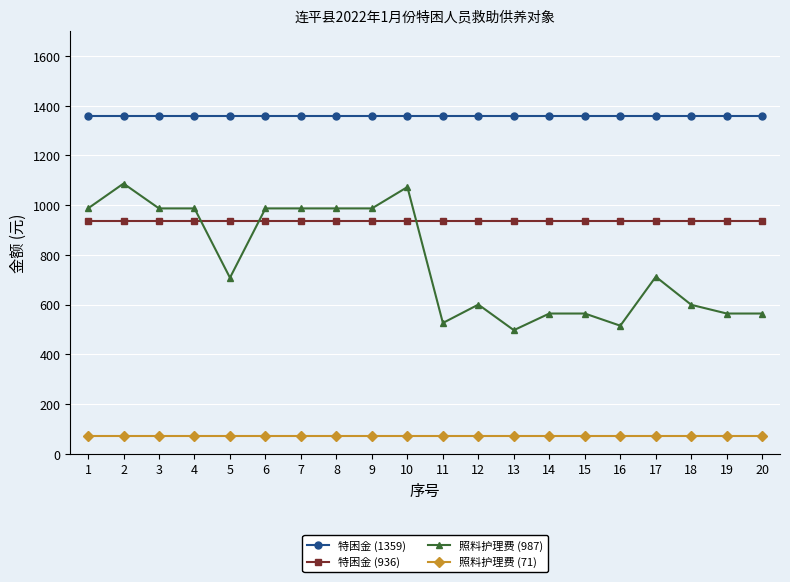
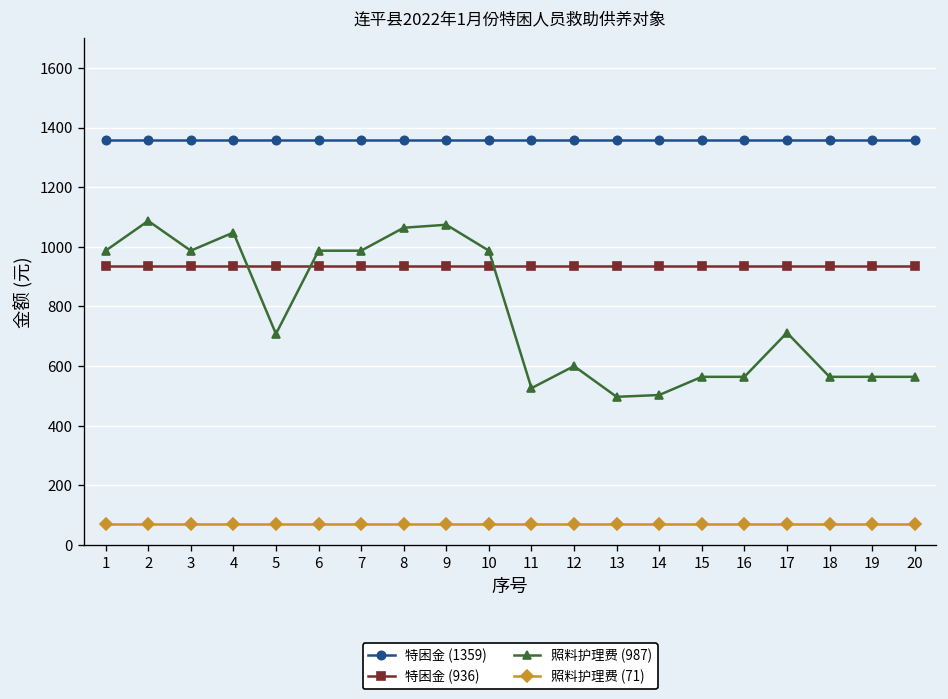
  {
    "特困金 (1359)": {
      "1": 1360,
      "2": 1360,
      "3": 1360,
      "4": 1360,
      "5": 1360,
      "6": 1360,
      "7": 1360,
      "8": 1360,
      "9": 1360,
      "10": 1360,
      "11": 1360,
      "12": 1360,
      "13": 1360,
      "14": 1360,
      "15": 1360,
      "16": 1360,
      "17": 1360,
      "18": 1360,
      "19": 1360,
      "20": 1360
    },
    "特困金 (936)": {
      "1": 940,
      "2": 940,
      "3": 940,
      "4": 940,
      "5": 940,
      "6": 940,
      "7": 940,
      "8": 940,
      "9": 940,
      "10": 940,
      "11": 940,
      "12": 940,
      "13": 940,
      "14": 940,
      "15": 940,
      "16": 940,
      "17": 940,
      "18": 940,
      "19": 940,
      "20": 940
    },
    "照料护理费 (987)": {
      "1": 990,
      "2": 1090,
      "3": 990,
-     "4": 990,
+     "4": 1050,
      "5": 710,
      "6": 990,
      "7": 990,
-     "8": 990,
-     "9": 990,
-     "10": 1070,
+     "8": 1060,
+     "9": 1070,
+     "10": 990,
      "11": 530,
      "12": 600,
      "13": 500,
-     "14": 560,
+     "14": 500,
      "15": 560,
-     "16": 520,
+     "16": 560,
      "17": 710,
-     "18": 600,
+     "18": 560,
      "19": 560,
      "20": 560
    },
    "照料护理费 (71)": {
      "1": 70,
      "2": 70,
      "3": 70,
      "4": 70,
      "5": 70,
      "6": 70,
      "7": 70,
      "8": 70,
      "9": 70,
      "10": 70,
      "11": 70,
      "12": 70,
      "13": 70,
      "14": 70,
      "15": 70,
      "16": 70,
      "17": 70,
      "18": 70,
      "19": 70,
      "20": 70
    }
  }
